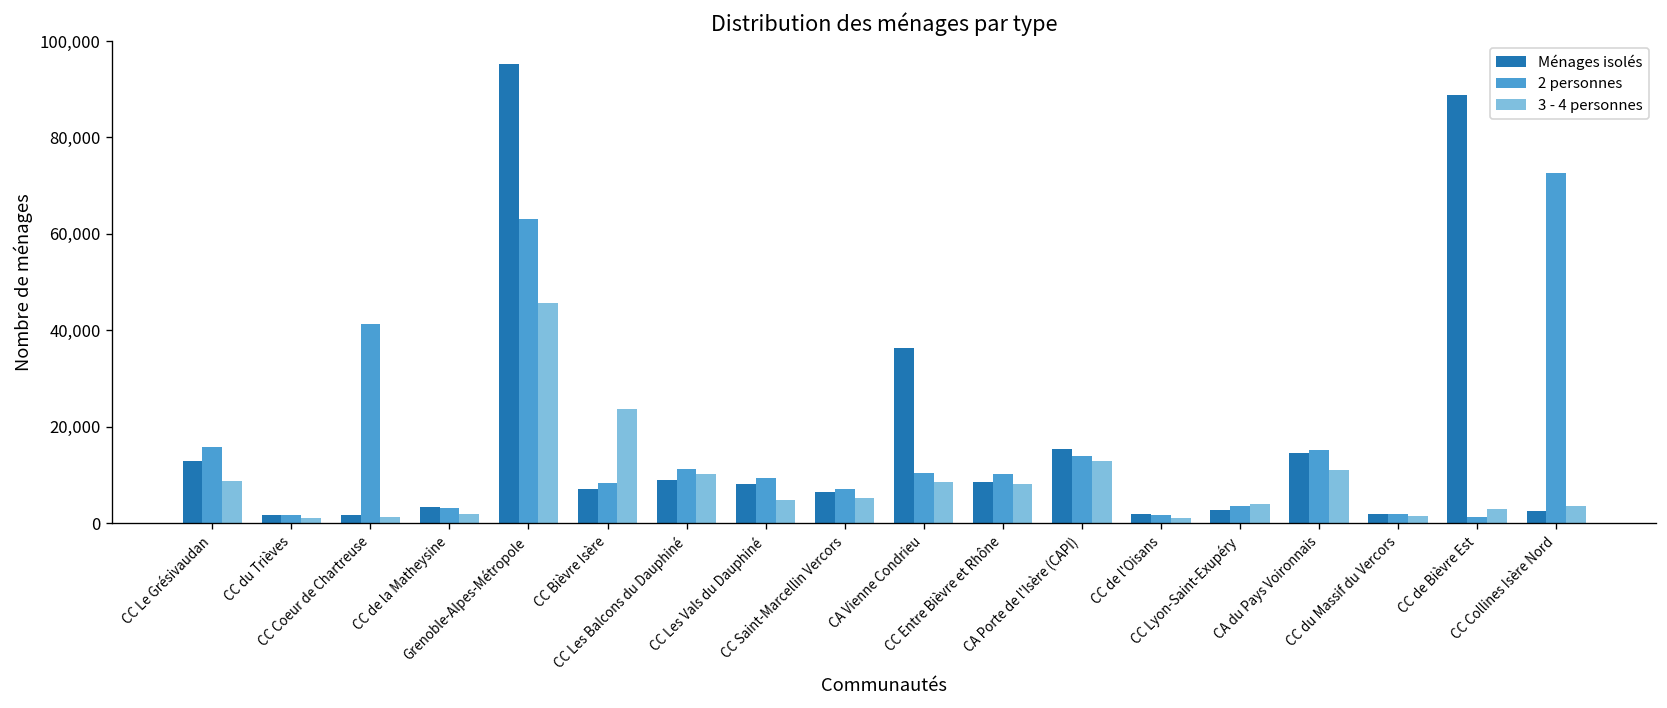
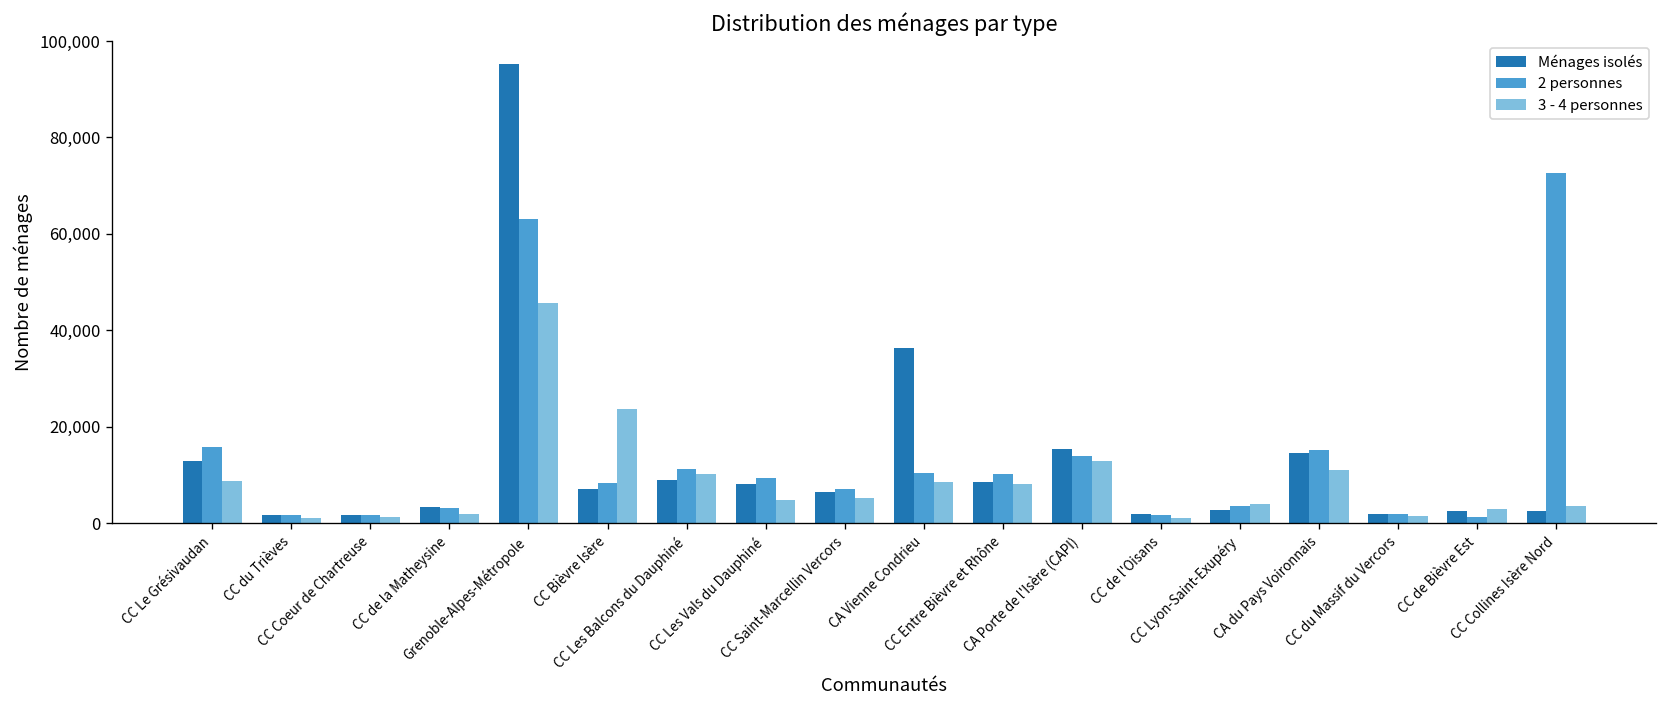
  {
    "Ménages isolés": {
      "CC Le Grésivaudan": "13,000",
      "CC du Trièves": "2,000",
      "CC Coeur de Chartreuse": "2,000",
      "CC de la Matheysine": "3,000",
      "Grenoble-Alpes-Métropole": "95,000",
      "CC Bièvre Isère": "7,000",
      "CC Les Balcons du Dauphiné": "9,000",
      "CC Les Vals du Dauphiné": "8,000",
      "CC Saint-Marcellin Vercors": "7,000",
      "CA Vienne Condrieu": "36,000",
      "CC Entre Bièvre et Rhône": "9,000",
      "CA Porte de l'Isère (CAPI)": "15,000",
      "CC de l'Oisans": "2,000",
      "CC Lyon-Saint-Exupéry": "3,000",
      "CA du Pays Voironnais": "14,000",
      "CC du Massif du Vercors": "2,000",
-     "CC de Bièvre Est": "89,000",
+     "CC de Bièvre Est": "3,000",
      "CC Collines Isère Nord": "3,000"
    },
    "2 personnes": {
      "CC Le Grésivaudan": "16,000",
      "CC du Trièves": "2,000",
-     "CC Coeur de Chartreuse": "41,000",
+     "CC Coeur de Chartreuse": "2,000",
      "CC de la Matheysine": "3,000",
      "Grenoble-Alpes-Métropole": "63,000",
      "CC Bièvre Isère": "8,000",
      "CC Les Balcons du Dauphiné": "11,000",
      "CC Les Vals du Dauphiné": "9,000",
      "CC Saint-Marcellin Vercors": "7,000",
      "CA Vienne Condrieu": "10,000",
      "CC Entre Bièvre et Rhône": "10,000",
      "CA Porte de l'Isère (CAPI)": "14,000",
      "CC de l'Oisans": "2,000",
      "CC Lyon-Saint-Exupéry": "4,000",
      "CA du Pays Voironnais": "15,000",
      "CC du Massif du Vercors": "2,000",
      "CC de Bièvre Est": "1,000",
      "CC Collines Isère Nord": "73,000"
    },
    "3 - 4 personnes": {
      "CC Le Grésivaudan": "9,000",
      "CC du Trièves": "1,000",
      "CC Coeur de Chartreuse": "1,000",
      "CC de la Matheysine": "2,000",
      "Grenoble-Alpes-Métropole": "46,000",
      "CC Bièvre Isère": "24,000",
      "CC Les Balcons du Dauphiné": "10,000",
      "CC Les Vals du Dauphiné": "5,000",
      "CC Saint-Marcellin Vercors": "5,000",
      "CA Vienne Condrieu": "8,000",
      "CC Entre Bièvre et Rhône": "8,000",
      "CA Porte de l'Isère (CAPI)": "13,000",
      "CC de l'Oisans": "1,000",
      "CC Lyon-Saint-Exupéry": "4,000",
      "CA du Pays Voironnais": "11,000",
      "CC du Massif du Vercors": "1,000",
      "CC de Bièvre Est": "3,000",
      "CC Collines Isère Nord": "4,000"
    }
  }
